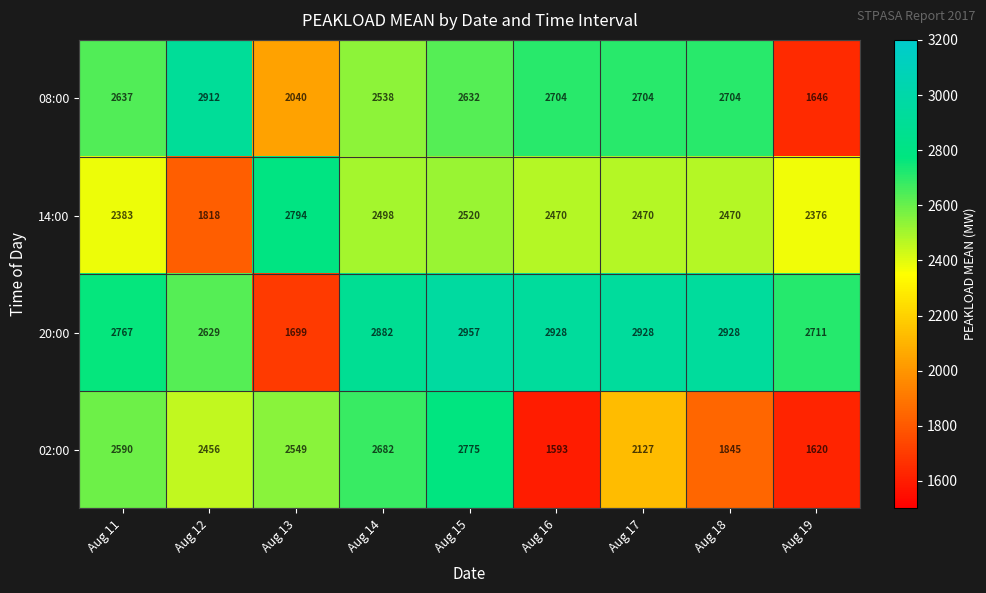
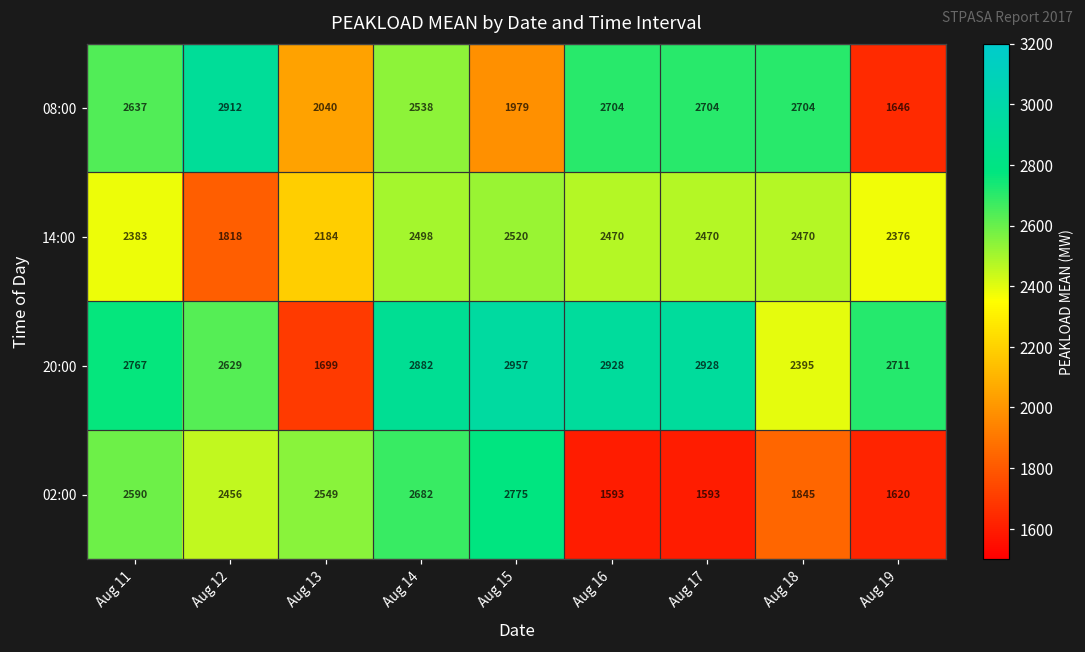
  {
    "08:00": {
      "Aug 11": 2637,
      "Aug 12": 2912,
      "Aug 13": 2040,
      "Aug 14": 2538,
-     "Aug 15": 2632,
+     "Aug 15": 1979,
      "Aug 16": 2704,
      "Aug 17": 2704,
      "Aug 18": 2704,
      "Aug 19": 1646
    },
    "14:00": {
      "Aug 11": 2383,
      "Aug 12": 1818,
-     "Aug 13": 2794,
+     "Aug 13": 2184,
      "Aug 14": 2498,
      "Aug 15": 2520,
      "Aug 16": 2470,
      "Aug 17": 2470,
      "Aug 18": 2470,
      "Aug 19": 2376
    },
    "20:00": {
      "Aug 11": 2767,
      "Aug 12": 2629,
      "Aug 13": 1699,
      "Aug 14": 2882,
      "Aug 15": 2957,
      "Aug 16": 2928,
      "Aug 17": 2928,
-     "Aug 18": 2928,
+     "Aug 18": 2395,
      "Aug 19": 2711
    },
    "02:00": {
      "Aug 11": 2590,
      "Aug 12": 2456,
      "Aug 13": 2549,
      "Aug 14": 2682,
      "Aug 15": 2775,
      "Aug 16": 1593,
-     "Aug 17": 2127,
+     "Aug 17": 1593,
      "Aug 18": 1845,
      "Aug 19": 1620
    }
  }
